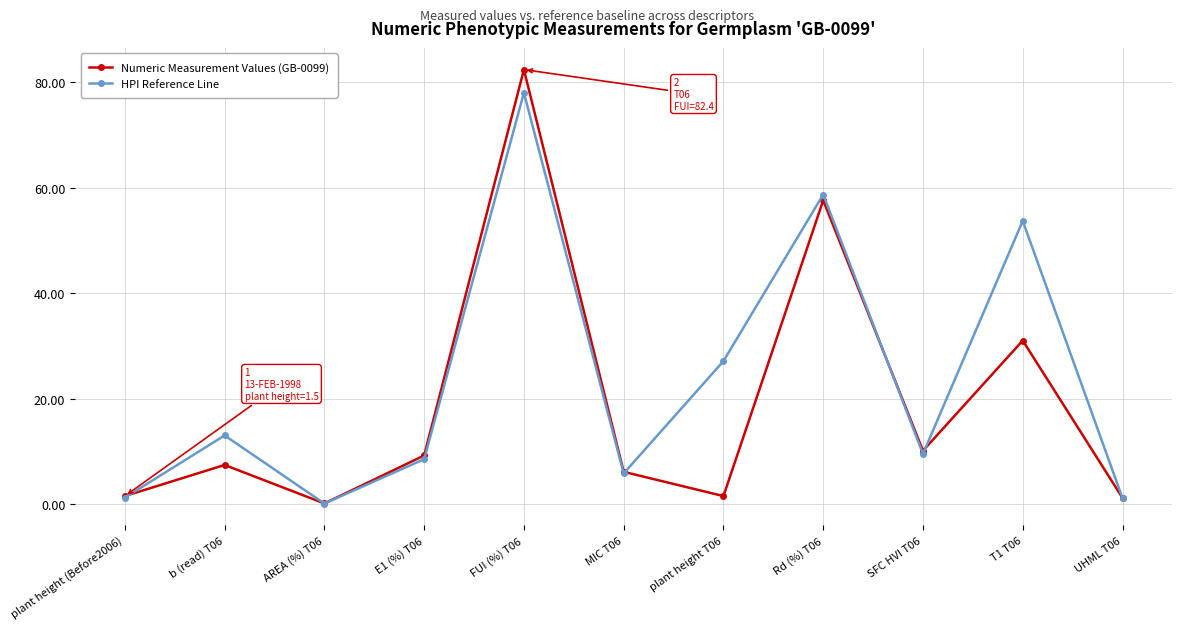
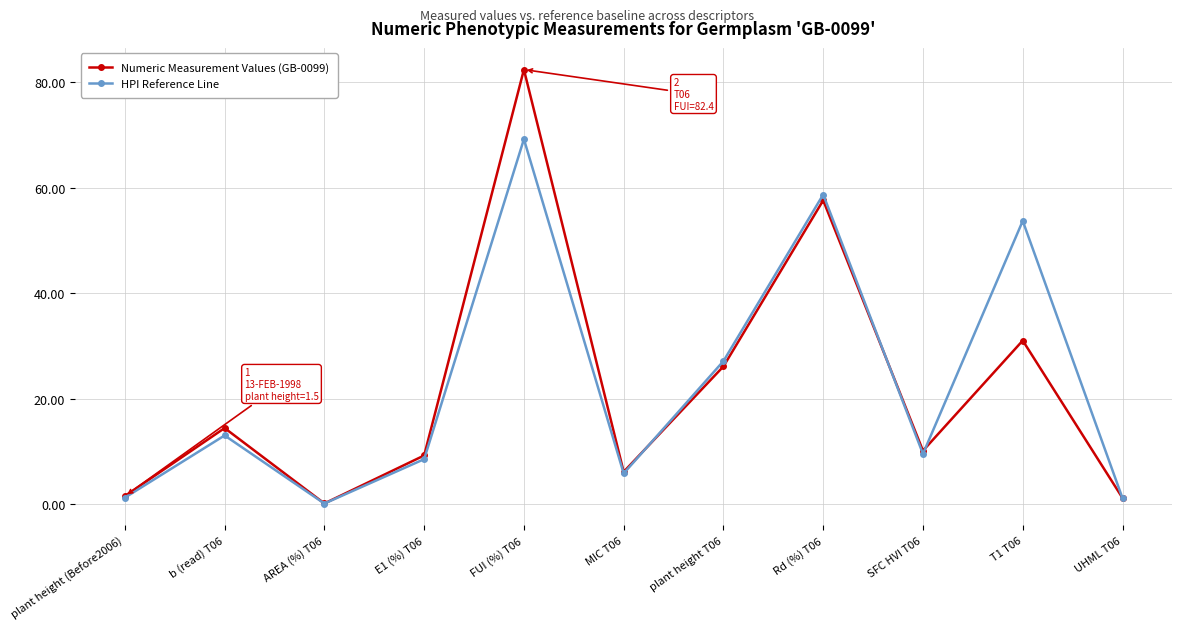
  {
    "Numeric Measurement Values (GB-0099)": {
-     "b (read) T06": 7,
+     "b (read) T06": 14,
      "E1 (%) T06": 9,
-     "plant height T06": 2,
+     "plant height T06": 26,
      "Rd (%) T06": 58,
      "SFC HVI T06": 10,
      "T1 T06": 31
    },
    "HPI Reference Line": {
      "E1 (%) T06": 9,
-     "FUI (%) T06": 78,
+     "FUI (%) T06": 69,
      "plant height T06": 27,
      "Rd (%) T06": 59,
      "SFC HVI T06": 10,
      "T1 T06": 54
    }
  }
